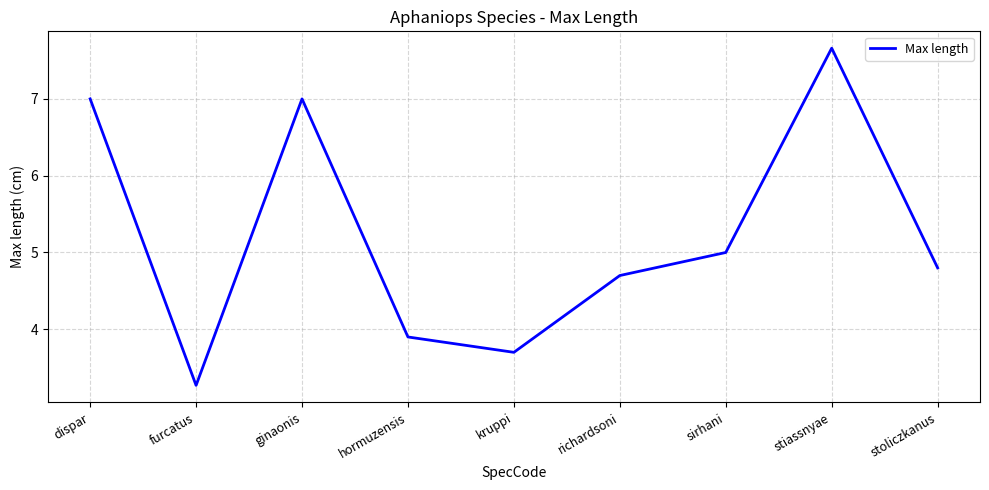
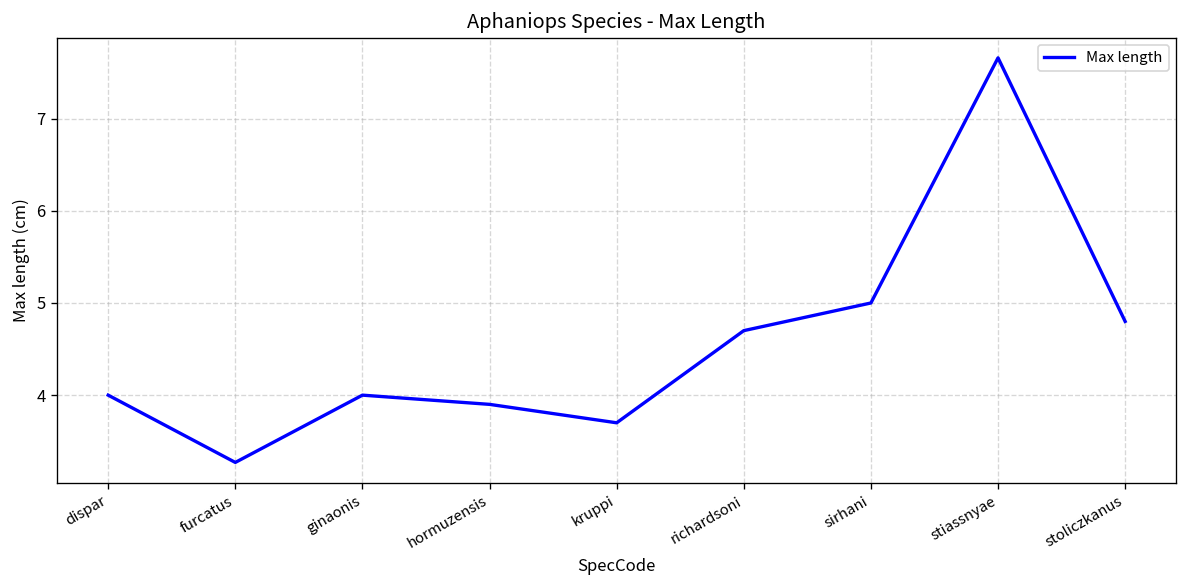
  {
-   "dispar": 7,
+   "dispar": 4,
    "furcatus": 3.3,
-   "ginaonis": 7,
+   "ginaonis": 4,
    "hormuzensis": 3.9,
    "kruppi": 3.7,
    "richardsoni": 4.7,
    "sirhani": 5,
    "stiassnyae": 7.7,
    "stoliczkanus": 4.8
  }
